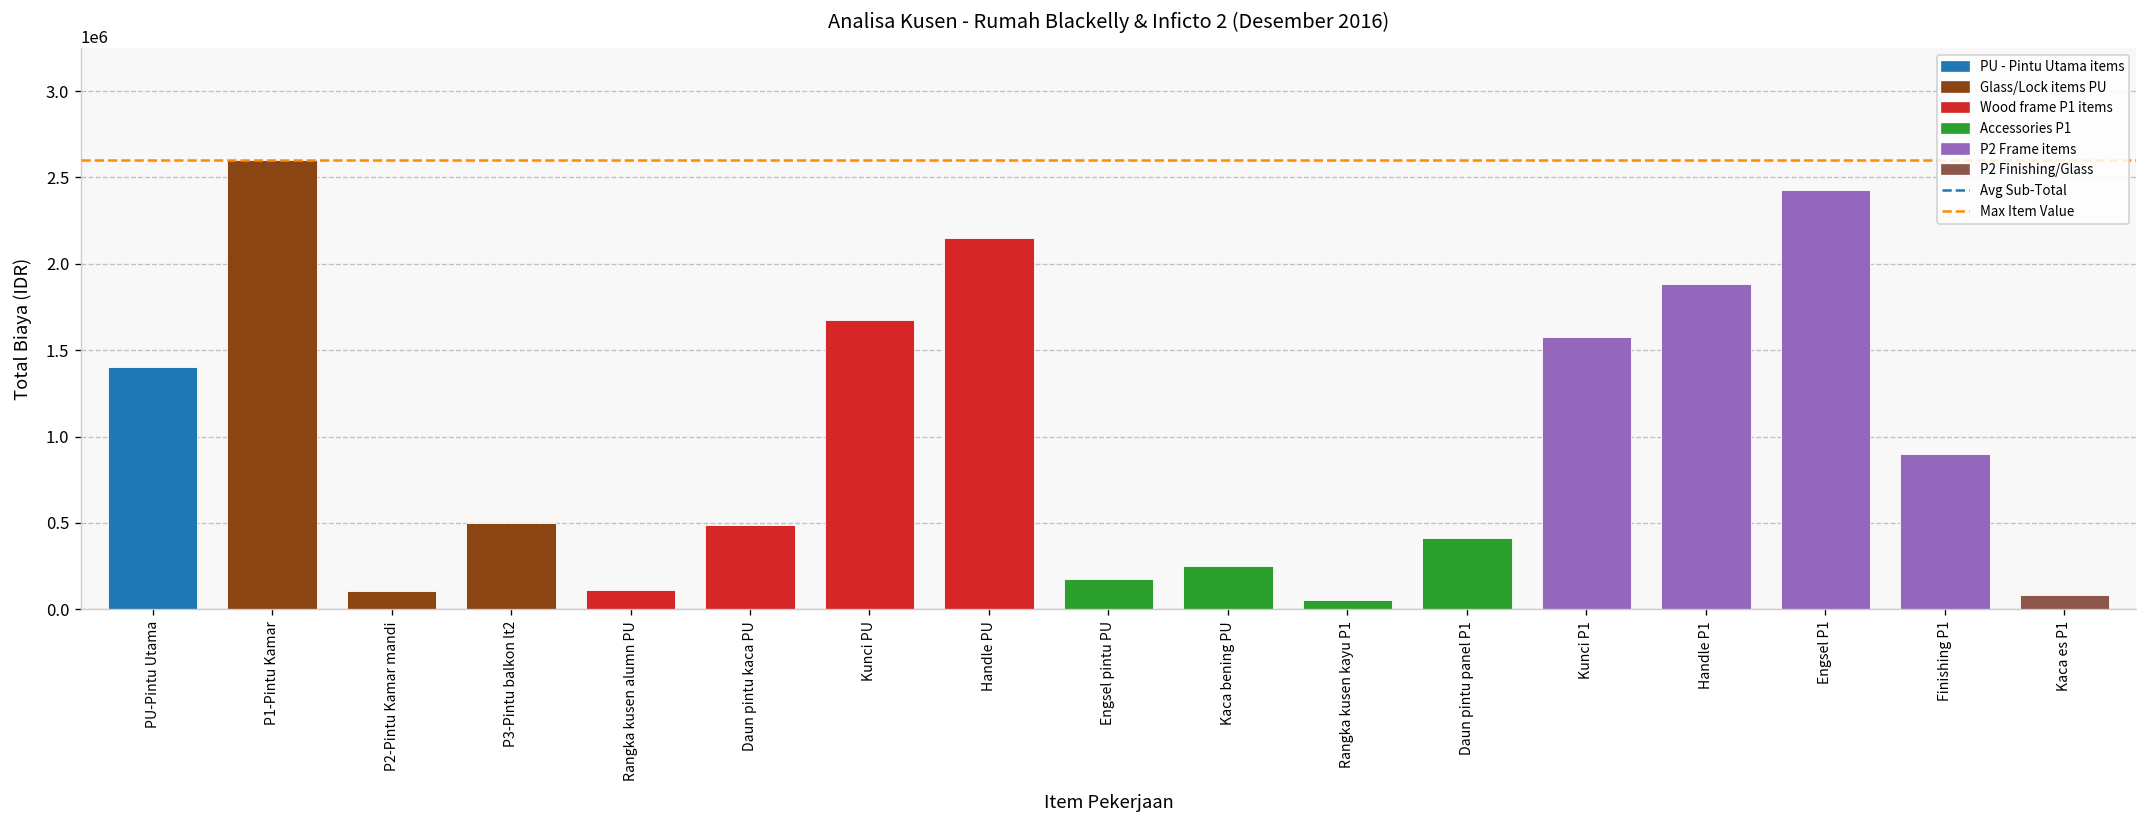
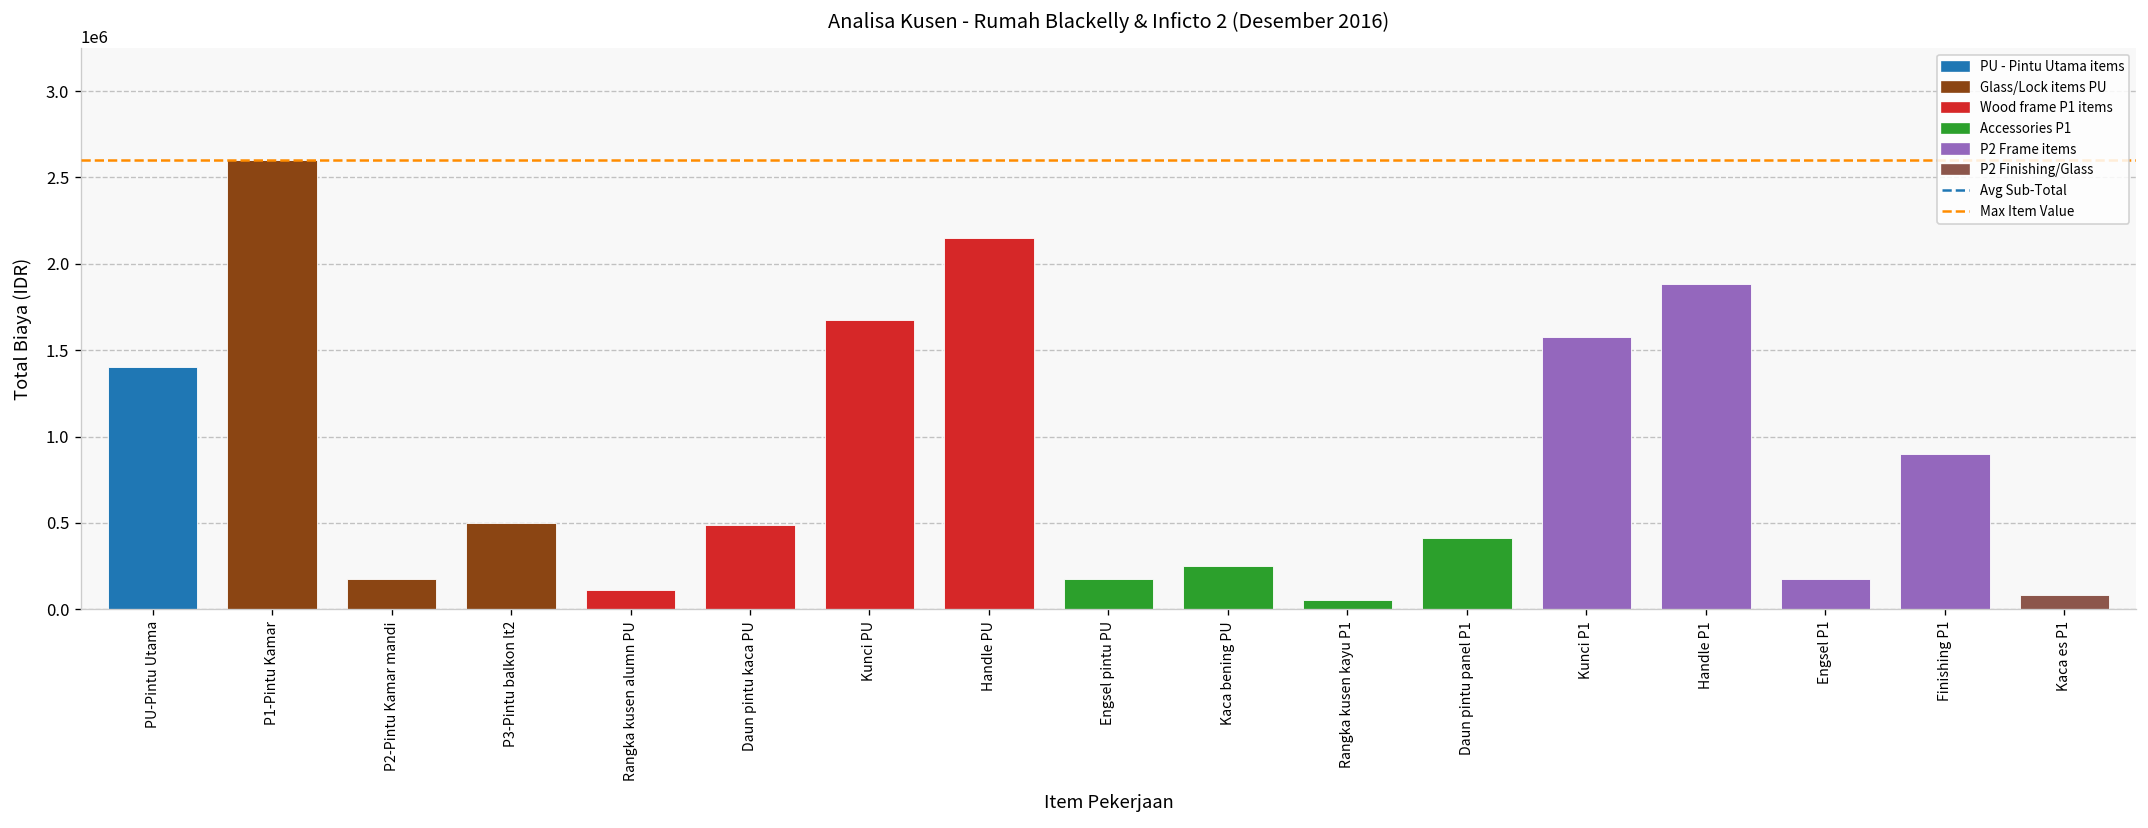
  {
    "PU-Pintu Utama": 1400000,
    "P1-Pintu Kamar": 2600000,
-   "P2-Pintu Kamar mandi": 110000,
+   "P2-Pintu Kamar mandi": 180000,
    "P3-Pintu balkon lt2": 500000,
    "Rangka kusen alumn PU": 110000,
    "Daun pintu kaca PU": 490000,
    "Kunci PU": 1680000,
    "Handle PU": 2150000,
    "Engsel pintu PU": 180000,
    "Kaca bening PU": 250000,
    "Rangka kusen kayu P1": 60000,
    "Daun pintu panel P1": 410000,
    "Kunci P1": 1570000,
    "Handle P1": 1880000,
-   "Engsel P1": 2430000,
+   "Engsel P1": 180000,
    "Finishing P1": 900000,
    "Kaca es P1": 80000
  }
